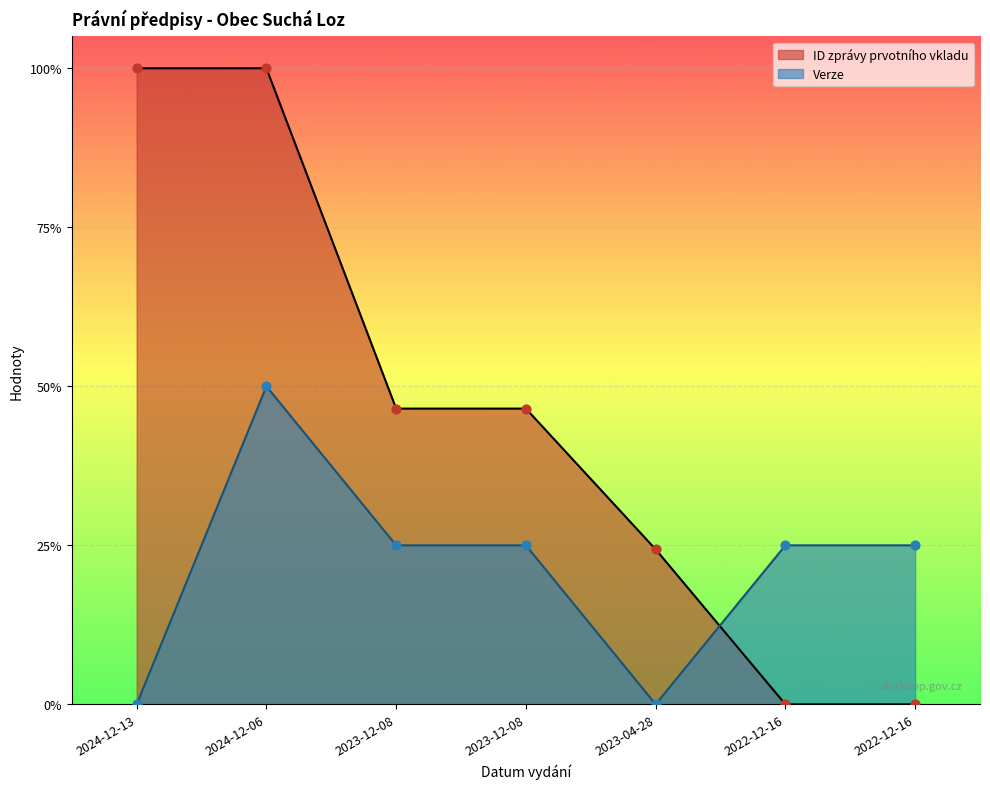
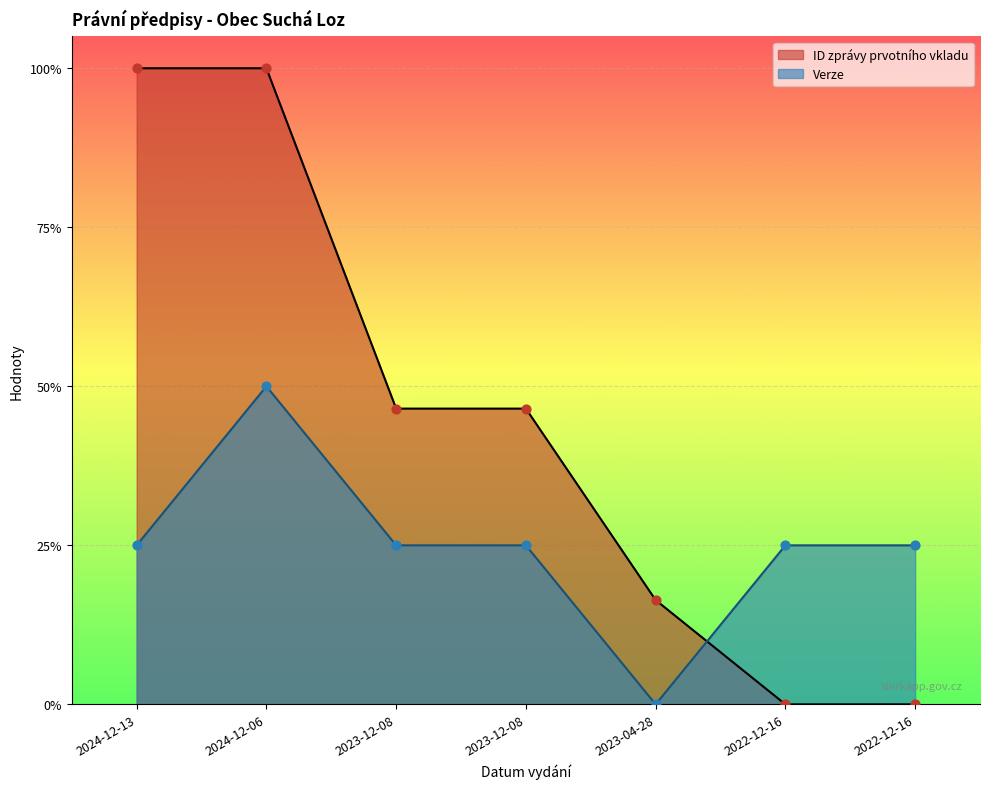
  {
    "ID zprávy prvotního vkladu": {
      "2024-12-13": "100%",
      "2024-12-06": "100%",
-     "2023-04-28": "24%"
+     "2023-04-28": "16%"
    },
    "Verze": {
-     "2024-12-13": "0%",
+     "2024-12-13": "25%",
      "2024-12-06": "50%",
      "2023-04-28": "0%"
    }
  }
